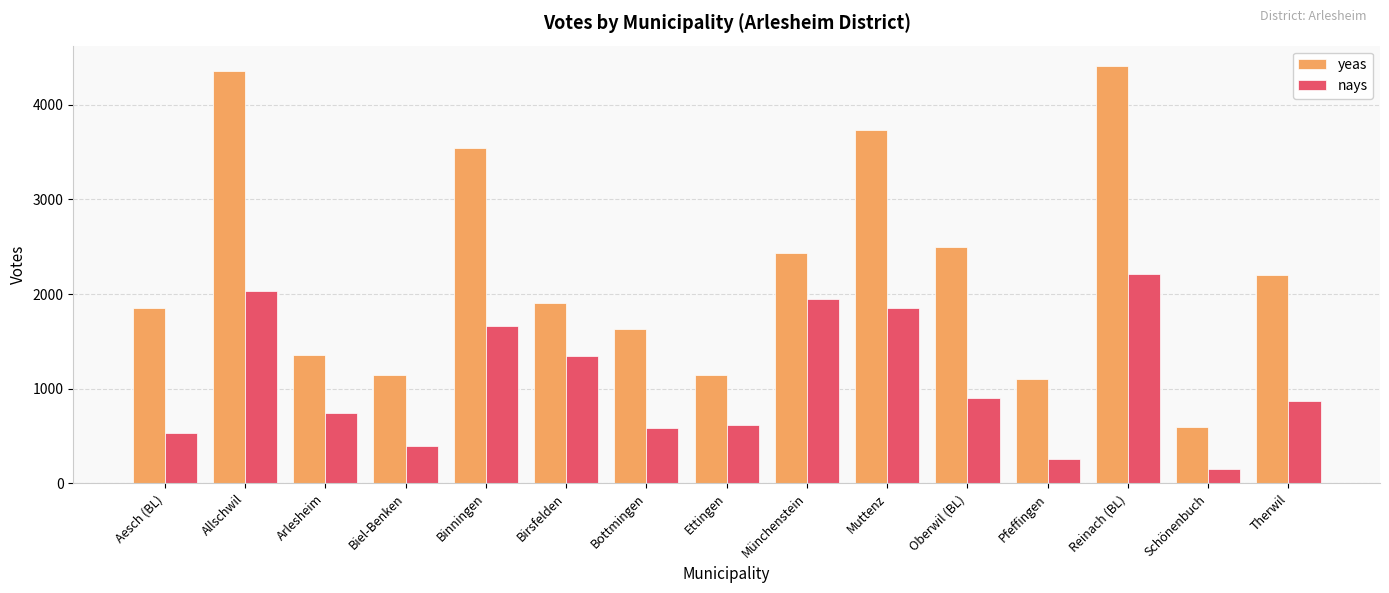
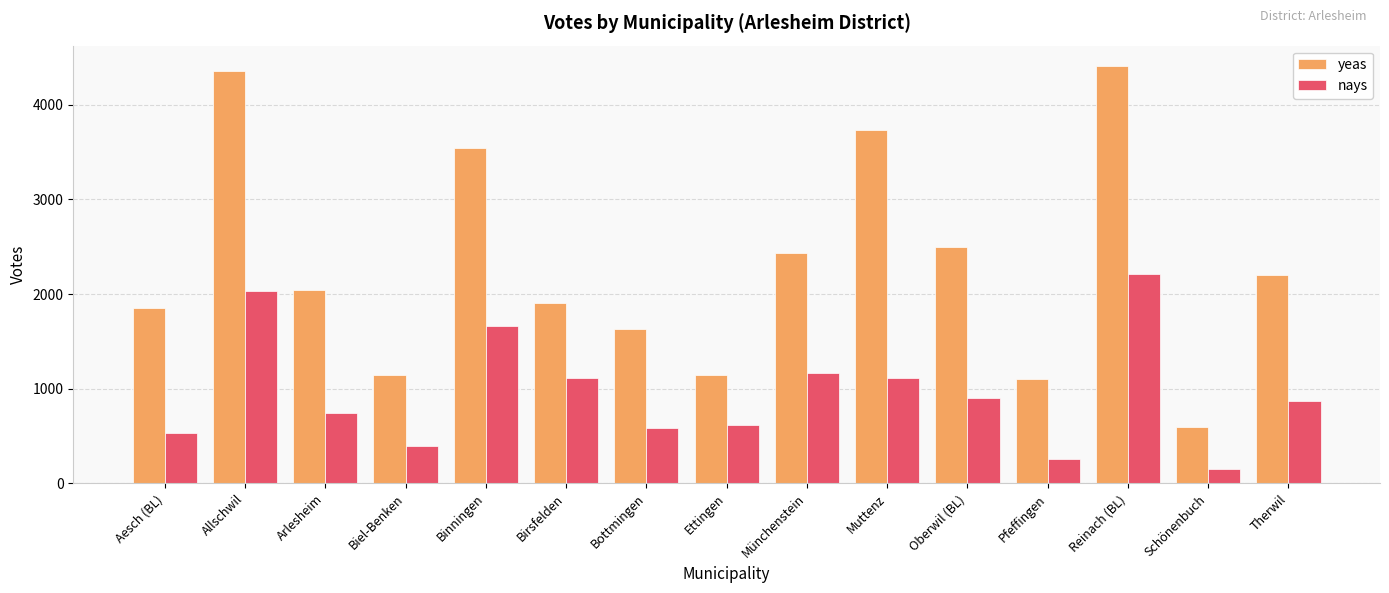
  {
    "yeas": {
      "Aesch (BL)": 1900,
      "Allschwil": 4400,
-     "Arlesheim": 1400,
+     "Arlesheim": 2000,
      "Biel-Benken": 1100,
      "Binningen": 3500,
      "Birsfelden": 1900,
      "Bottmingen": 1600,
      "Ettingen": 1100,
      "Münchenstein": 2400,
      "Muttenz": 3700,
      "Oberwil (BL)": 2500,
      "Pfeffingen": 1100,
      "Reinach (BL)": 4400,
      "Schönenbuch": 600,
      "Therwil": 2200
    },
    "nays": {
      "Aesch (BL)": 500,
      "Allschwil": 2000,
      "Arlesheim": 700,
      "Biel-Benken": 400,
      "Binningen": 1700,
-     "Birsfelden": 1400,
+     "Birsfelden": 1100,
      "Bottmingen": 600,
      "Ettingen": 600,
-     "Münchenstein": 2000,
-     "Muttenz": 1800,
+     "Münchenstein": 1200,
+     "Muttenz": 1100,
      "Oberwil (BL)": 900,
      "Pfeffingen": 300,
      "Reinach (BL)": 2200,
      "Schönenbuch": 200,
      "Therwil": 900
    }
  }
